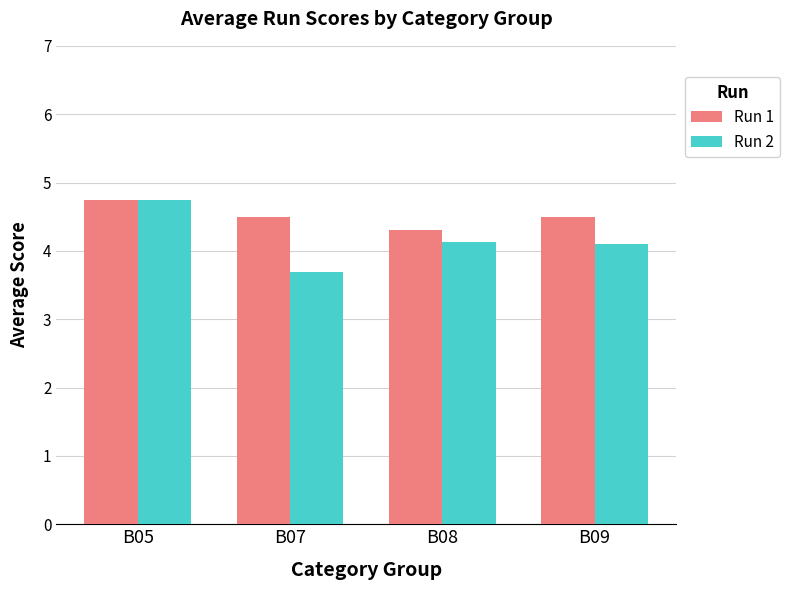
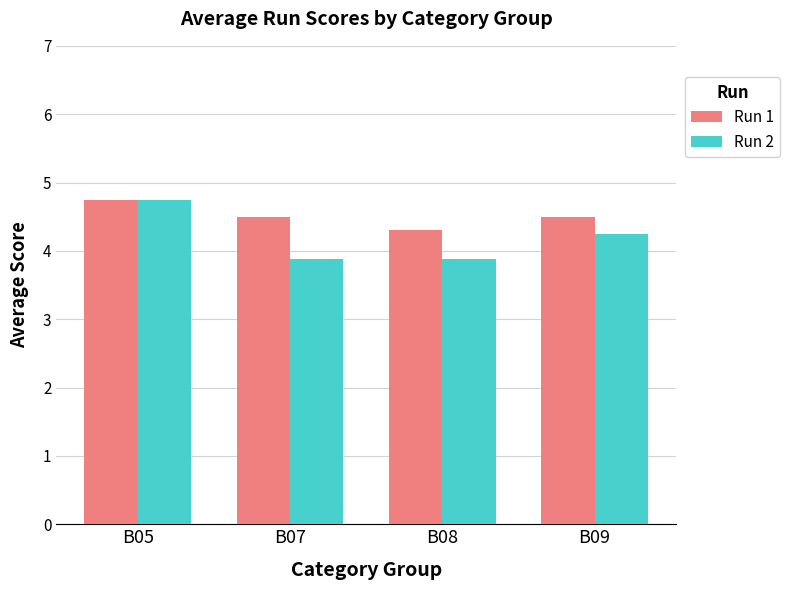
  {
    "Run 1": {
      "B05": 4.8,
      "B07": 4.5,
      "B08": 4.3,
      "B09": 4.5
    },
    "Run 2": {
      "B05": 4.8,
-     "B07": 3.7,
-     "B08": 4.1,
-     "B09": 4.1
+     "B07": 3.9,
+     "B08": 3.9,
+     "B09": 4.3
    }
  }
